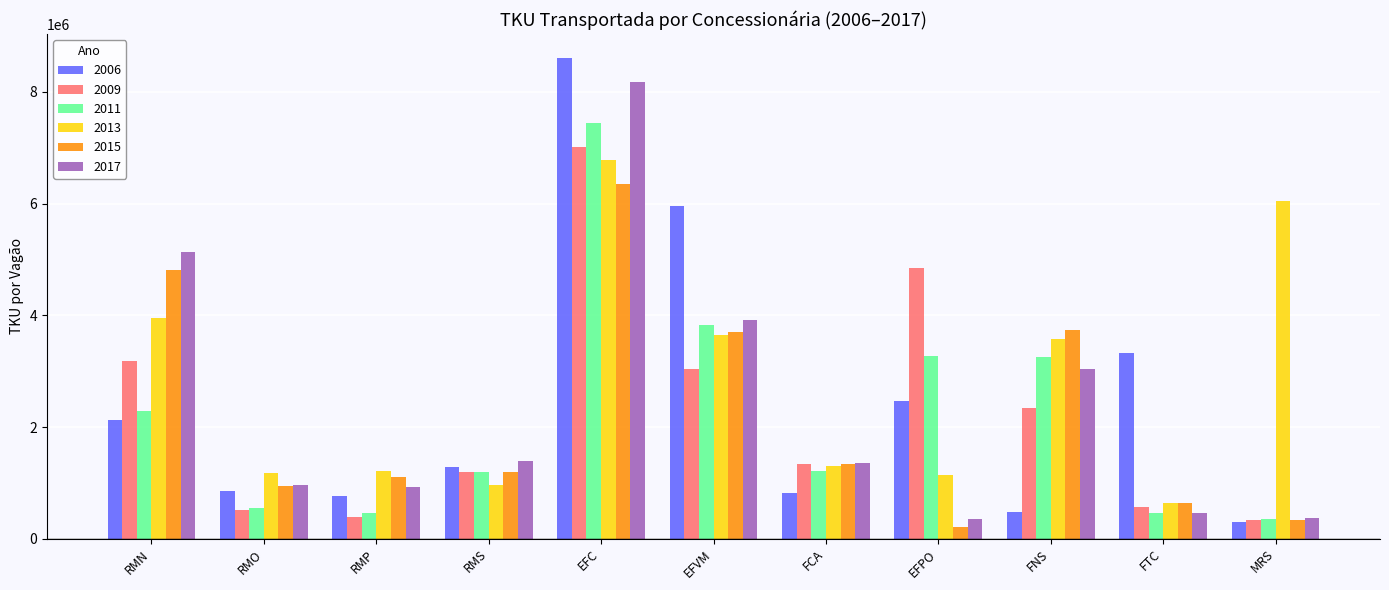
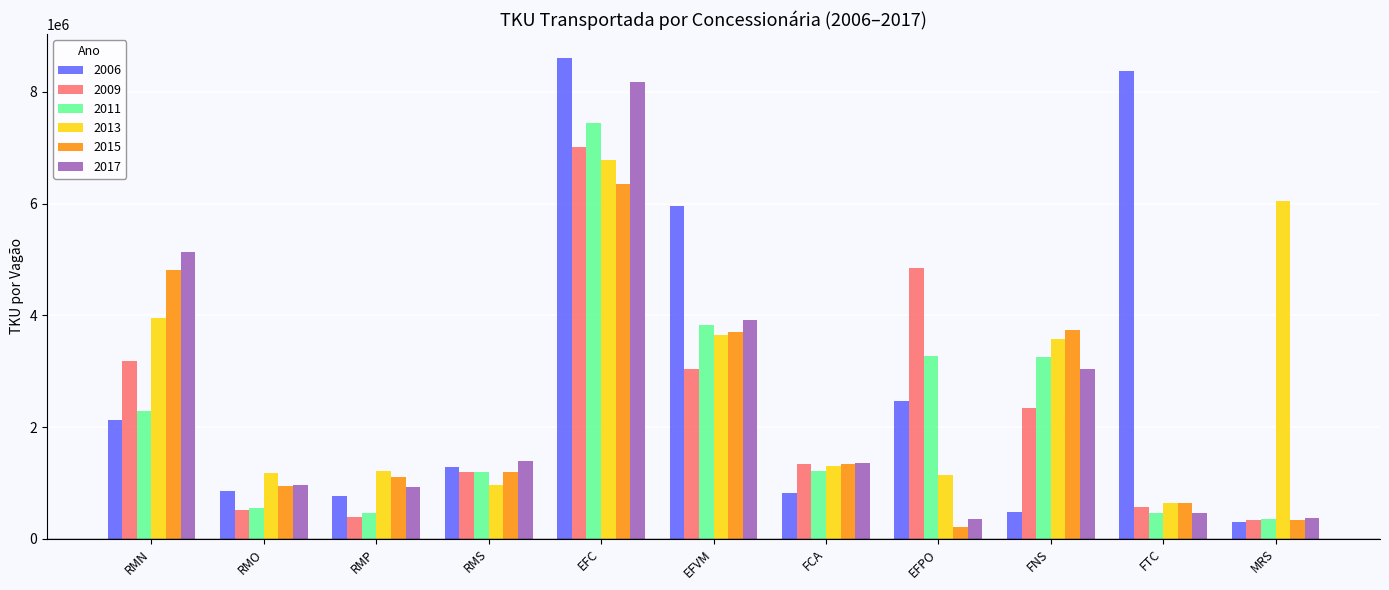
  {
    "2006": {
      "RMN": 2100000,
      "RMO": 800000,
      "RMP": 800000,
      "RMS": 1300000,
      "EFC": 8600000,
      "EFVM": 6000000,
      "FCA": 800000,
      "EFPO": 2500000,
      "FNS": 500000,
-     "FTC": 3300000,
+     "FTC": 8400000,
      "MRS": 300000
    },
    "2009": {
      "RMN": 3200000,
      "RMO": 500000,
      "RMP": 400000,
      "RMS": 1200000,
      "EFC": 7000000,
      "EFVM": 3000000,
      "FCA": 1300000,
      "EFPO": 4800000,
      "FNS": 2300000,
      "FTC": 600000,
      "MRS": 300000
    },
    "2011": {
      "RMN": 2300000,
      "RMO": 500000,
      "RMP": 500000,
      "RMS": 1200000,
      "EFC": 7400000,
      "EFVM": 3800000,
      "FCA": 1200000,
      "EFPO": 3300000,
      "FNS": 3200000,
      "FTC": 500000,
      "MRS": 300000
    },
    "2013": {
      "RMN": 3900000,
      "RMO": 1200000,
      "RMP": 1200000,
      "RMS": 1000000,
      "EFC": 6800000,
      "EFVM": 3600000,
      "FCA": 1300000,
      "EFPO": 1100000,
      "FNS": 3600000,
      "FTC": 600000,
      "MRS": 6000000
    },
    "2015": {
      "RMN": 4800000,
      "RMO": 1000000,
      "RMP": 1100000,
      "RMS": 1200000,
      "EFC": 6300000,
      "EFVM": 3700000,
      "FCA": 1300000,
      "EFPO": 200000,
      "FNS": 3700000,
      "FTC": 600000,
      "MRS": 300000
    },
    "2017": {
      "RMN": 5100000,
      "RMO": 1000000,
      "RMP": 900000,
      "RMS": 1400000,
      "EFC": 8200000,
      "EFVM": 3900000,
      "FCA": 1400000,
      "EFPO": 400000,
      "FNS": 3000000,
      "FTC": 500000,
      "MRS": 400000
    }
  }
